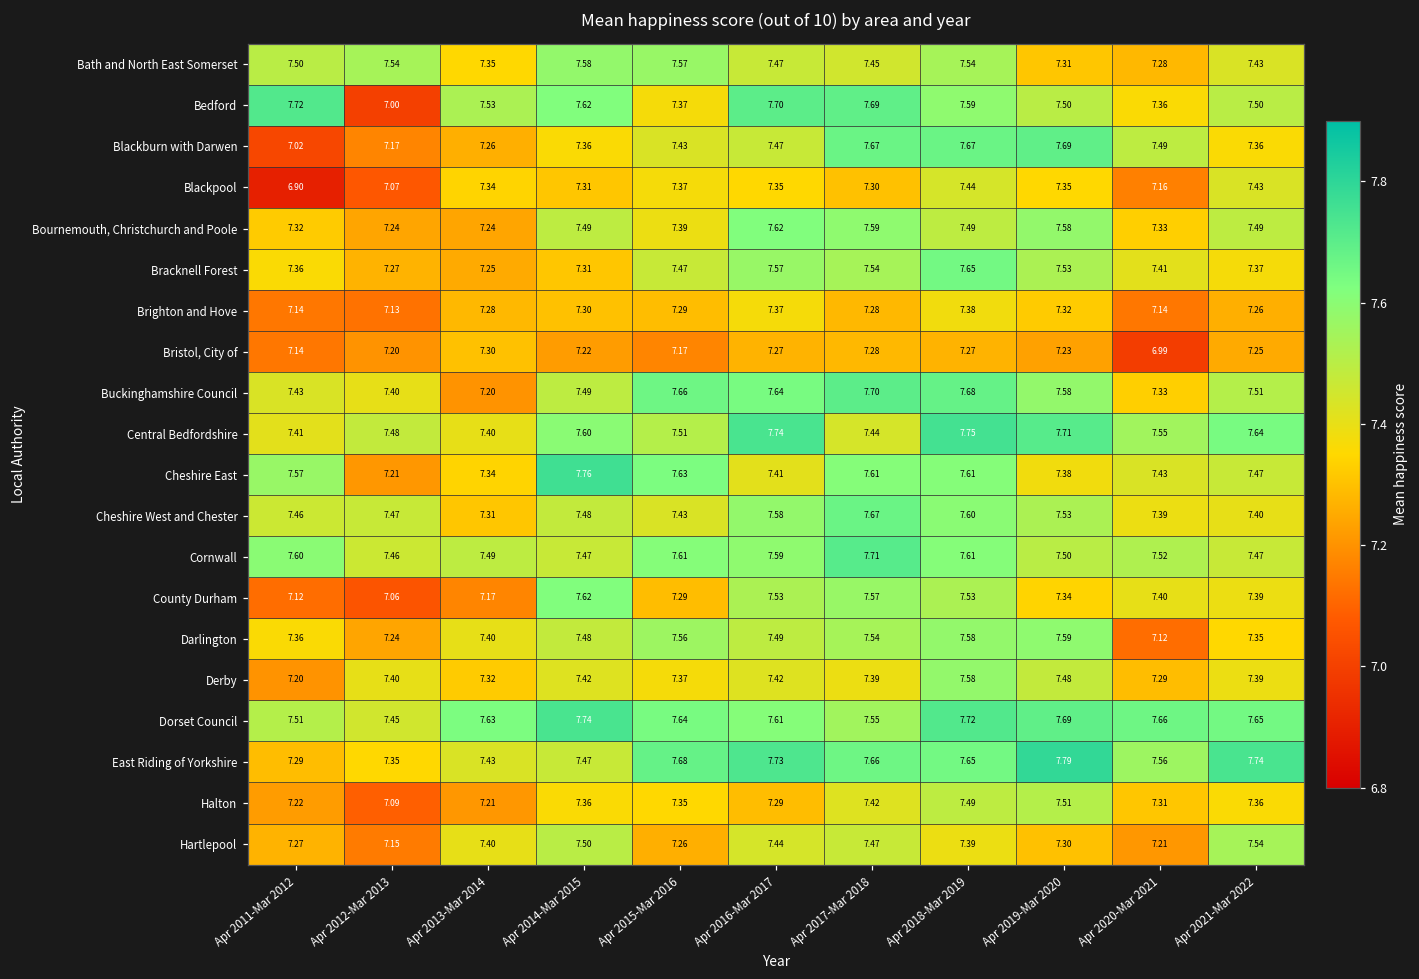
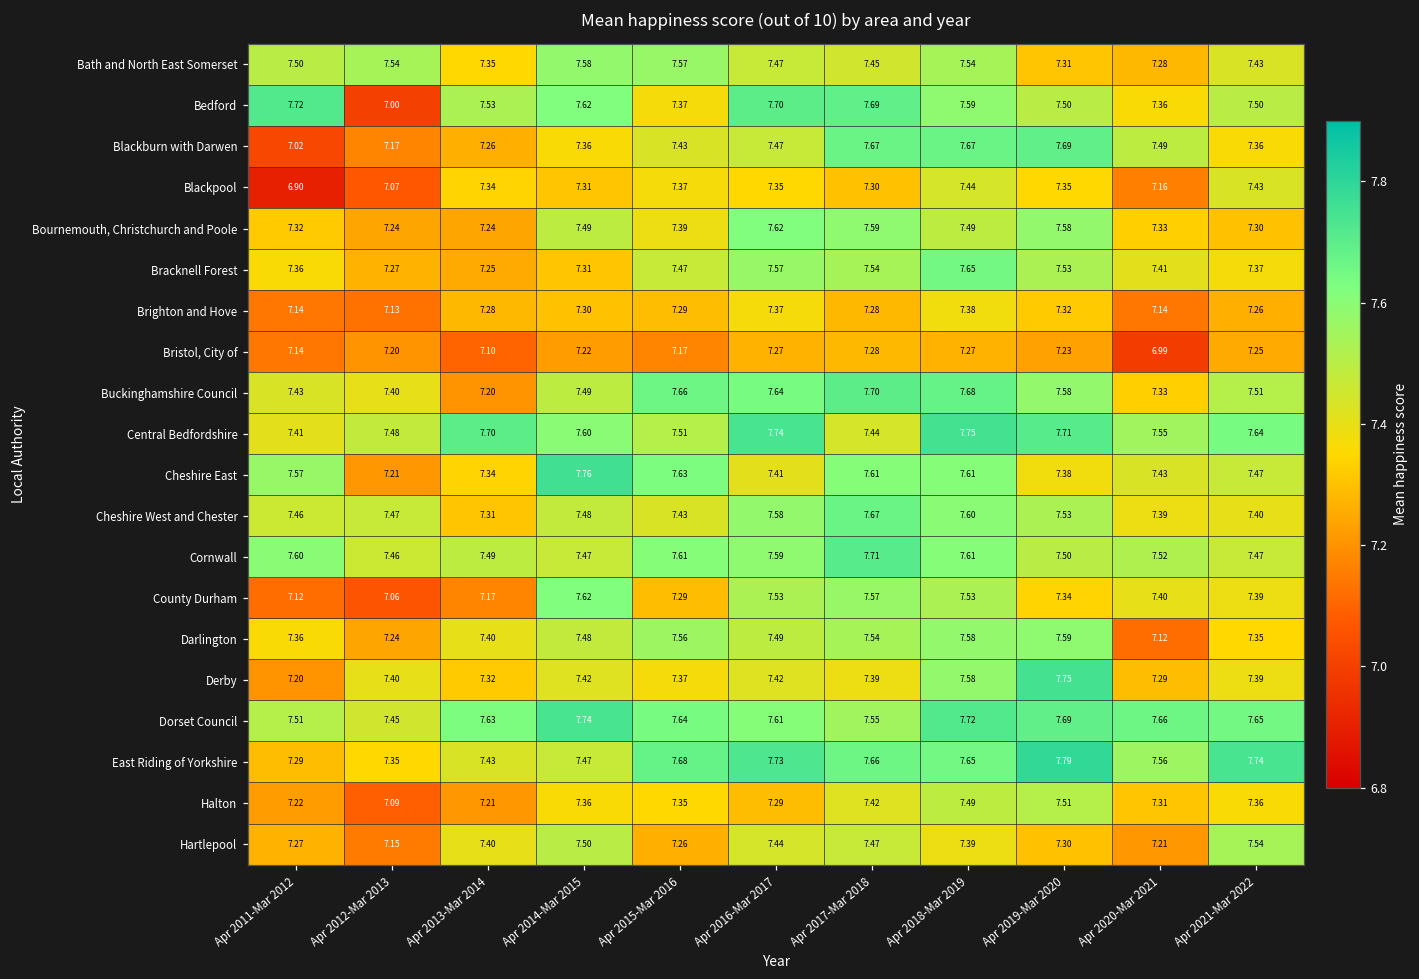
  {
    "Bournemouth, Christchurch and Poole": {
      "Apr 2011-Mar 2012": 7.32,
      "Apr 2012-Mar 2013": 7.24,
      "Apr 2013-Mar 2014": 7.24,
      "Apr 2014-Mar 2015": 7.49,
      "Apr 2015-Mar 2016": 7.39,
      "Apr 2016-Mar 2017": 7.62,
      "Apr 2017-Mar 2018": 7.59,
      "Apr 2018-Mar 2019": 7.49,
      "Apr 2019-Mar 2020": 7.58,
      "Apr 2020-Mar 2021": 7.33,
-     "Apr 2021-Mar 2022": 7.49
+     "Apr 2021-Mar 2022": 7.30
    },
    "Bristol, City of": {
      "Apr 2011-Mar 2012": 7.14,
      "Apr 2012-Mar 2013": 7.20,
-     "Apr 2013-Mar 2014": 7.30,
+     "Apr 2013-Mar 2014": 7.10,
      "Apr 2014-Mar 2015": 7.22,
      "Apr 2015-Mar 2016": 7.17,
      "Apr 2016-Mar 2017": 7.27,
      "Apr 2017-Mar 2018": 7.28,
      "Apr 2018-Mar 2019": 7.27,
      "Apr 2019-Mar 2020": 7.23,
      "Apr 2020-Mar 2021": 6.99,
      "Apr 2021-Mar 2022": 7.25
    },
    "Central Bedfordshire": {
      "Apr 2011-Mar 2012": 7.41,
      "Apr 2012-Mar 2013": 7.48,
-     "Apr 2013-Mar 2014": 7.40,
+     "Apr 2013-Mar 2014": 7.70,
      "Apr 2014-Mar 2015": 7.60,
      "Apr 2015-Mar 2016": 7.51,
      "Apr 2016-Mar 2017": 7.74,
      "Apr 2017-Mar 2018": 7.44,
      "Apr 2018-Mar 2019": 7.75,
      "Apr 2019-Mar 2020": 7.71,
      "Apr 2020-Mar 2021": 7.55,
      "Apr 2021-Mar 2022": 7.64
    },
    "Derby": {
      "Apr 2011-Mar 2012": 7.20,
      "Apr 2012-Mar 2013": 7.40,
      "Apr 2013-Mar 2014": 7.32,
      "Apr 2014-Mar 2015": 7.42,
      "Apr 2015-Mar 2016": 7.37,
      "Apr 2016-Mar 2017": 7.42,
      "Apr 2017-Mar 2018": 7.39,
      "Apr 2018-Mar 2019": 7.58,
-     "Apr 2019-Mar 2020": 7.48,
+     "Apr 2019-Mar 2020": 7.75,
      "Apr 2020-Mar 2021": 7.29,
      "Apr 2021-Mar 2022": 7.39
    }
  }
